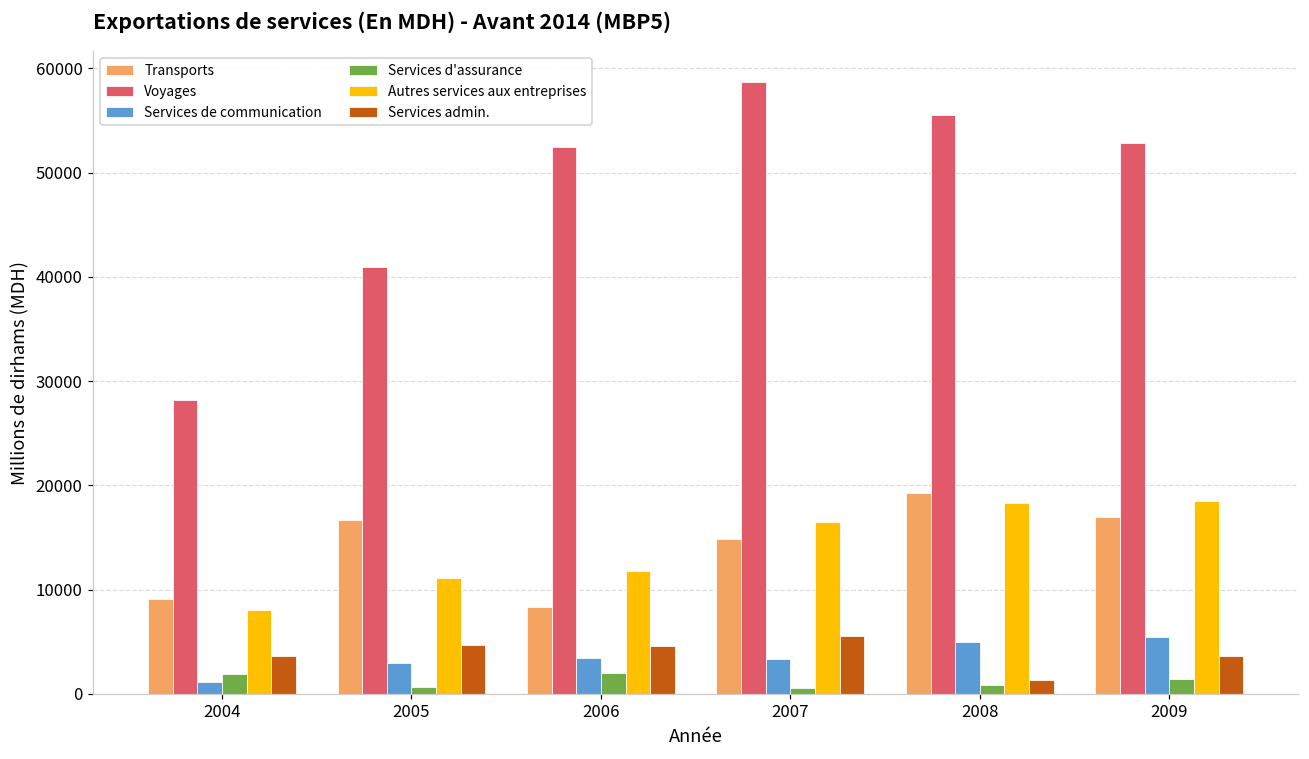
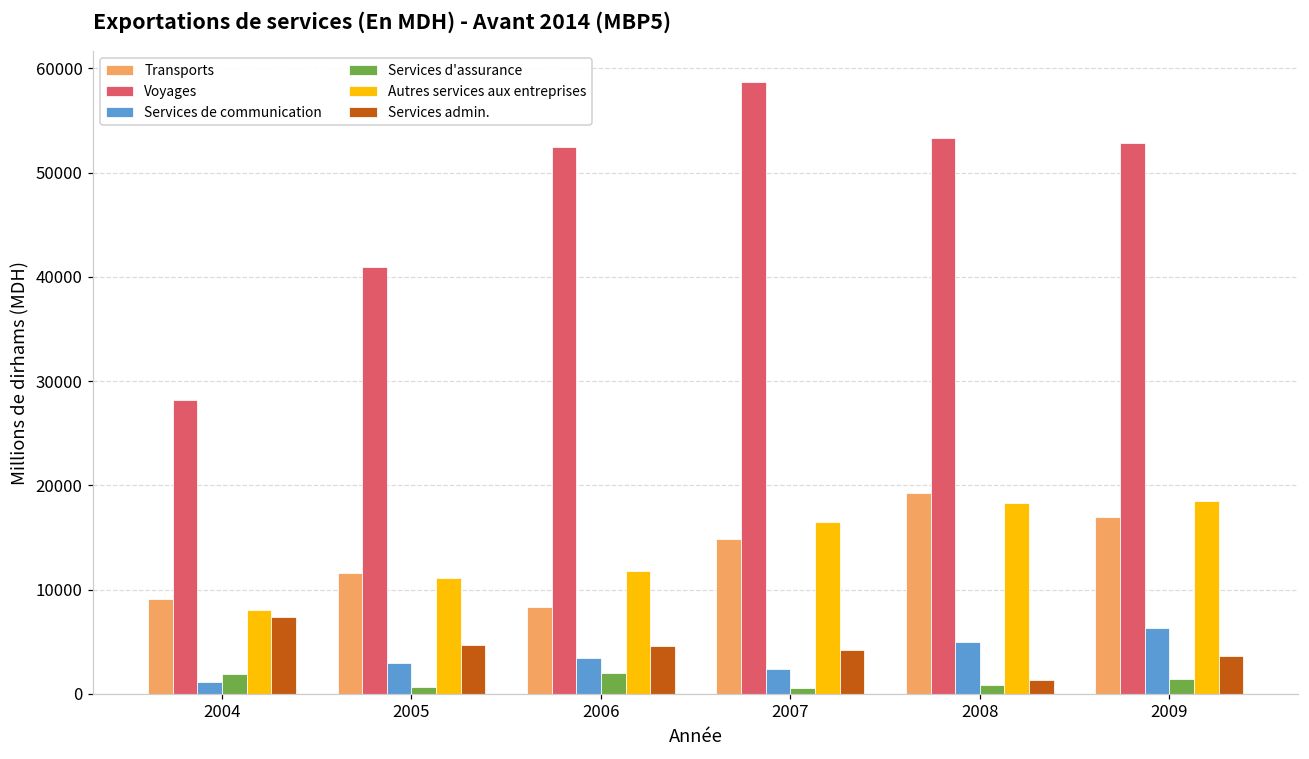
  {
    "Transports": {
      "2004": 9000,
-     "2005": 17000,
+     "2005": 12000,
      "2006": 8000,
      "2007": 15000,
      "2008": 19000,
      "2009": 17000
    },
    "Voyages": {
      "2004": 28000,
      "2005": 41000,
      "2006": 52000,
      "2007": 59000,
-     "2008": 56000,
+     "2008": 53000,
      "2009": 53000
    },
    "Services de communication": {
      "2004": 1000,
      "2005": 3000,
      "2006": 3000,
-     "2007": 3000,
+     "2007": 2000,
      "2008": 5000,
-     "2009": 5000
+     "2009": 6000
    },
    "Services d'assurance": {
      "2004": 2000,
      "2005": 1000,
      "2006": 2000,
      "2007": 1000,
      "2008": 1000,
      "2009": 1000
    },
    "Autres services aux entreprises": {
      "2004": 8000,
      "2005": 11000,
      "2006": 12000,
      "2007": 16000,
      "2008": 18000,
      "2009": 18000
    },
    "Services admin.": {
-     "2004": 4000,
+     "2004": 7000,
      "2005": 5000,
      "2006": 5000,
-     "2007": 6000,
+     "2007": 4000,
      "2008": 1000,
      "2009": 4000
    }
  }
